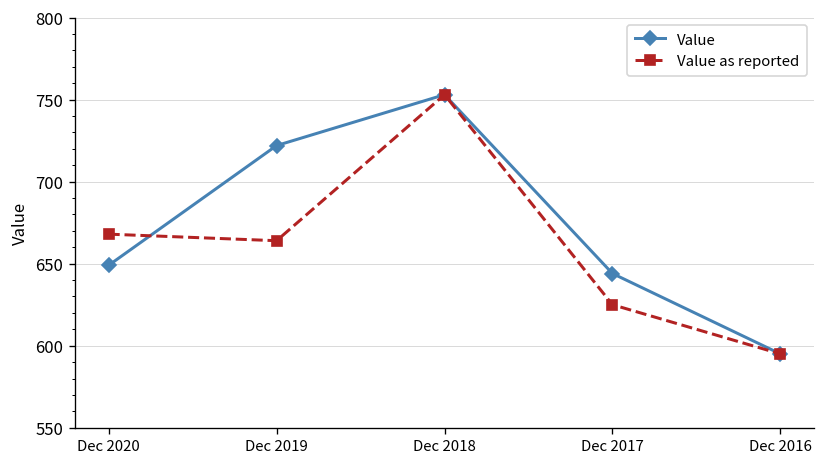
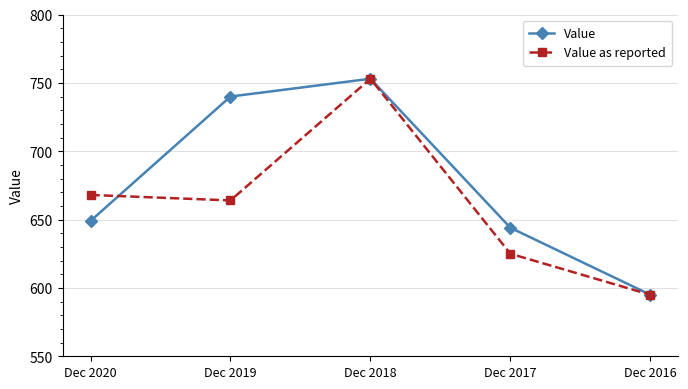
  {
    "Value": {
      "Dec 2020": 649,
-     "Dec 2019": 722,
+     "Dec 2019": 740,
      "Dec 2017": 644
    },
    "Value as reported": {
      "Dec 2020": 668,
      "Dec 2019": 664,
      "Dec 2017": 625
    }
  }
